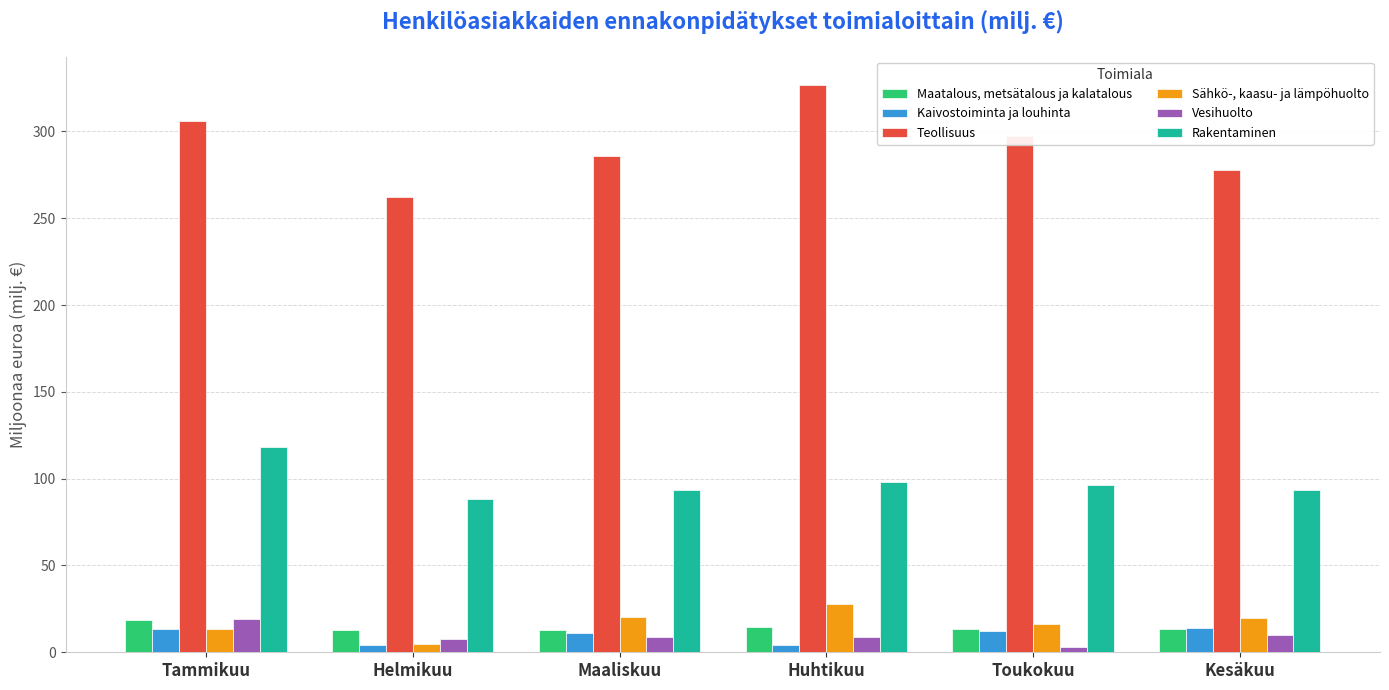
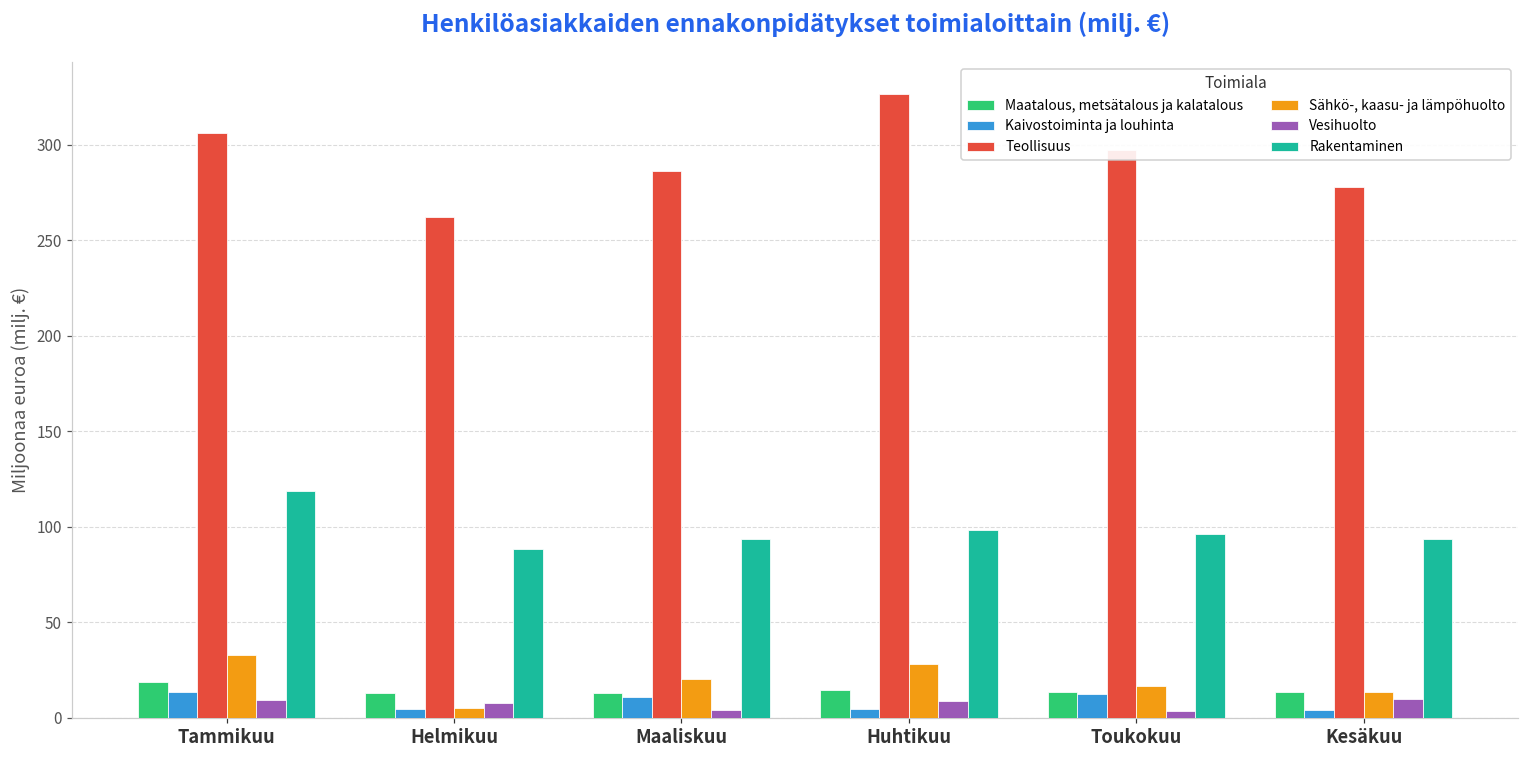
  {
    "Kaivostoiminta ja louhinta": {
      "Tammikuu": 14,
      "Helmikuu": 4,
      "Maaliskuu": 11,
      "Huhtikuu": 4,
      "Toukokuu": 12,
-     "Kesäkuu": 14
+     "Kesäkuu": 4
    },
    "Teollisuus": {
      "Tammikuu": 306,
      "Helmikuu": 262,
      "Maaliskuu": 286,
      "Huhtikuu": 327,
      "Kesäkuu": 278
    },
    "Sähkö-, kaasu- ja lämpöhuolto": {
-     "Tammikuu": 13,
+     "Tammikuu": 33,
      "Helmikuu": 5,
      "Maaliskuu": 20,
      "Huhtikuu": 28,
      "Toukokuu": 16,
-     "Kesäkuu": 20
+     "Kesäkuu": 13
    },
    "Vesihuolto": {
-     "Tammikuu": 19,
+     "Tammikuu": 9,
      "Helmikuu": 8,
-     "Maaliskuu": 9,
+     "Maaliskuu": 4,
      "Huhtikuu": 9,
      "Toukokuu": 3,
      "Kesäkuu": 10
    }
  }
